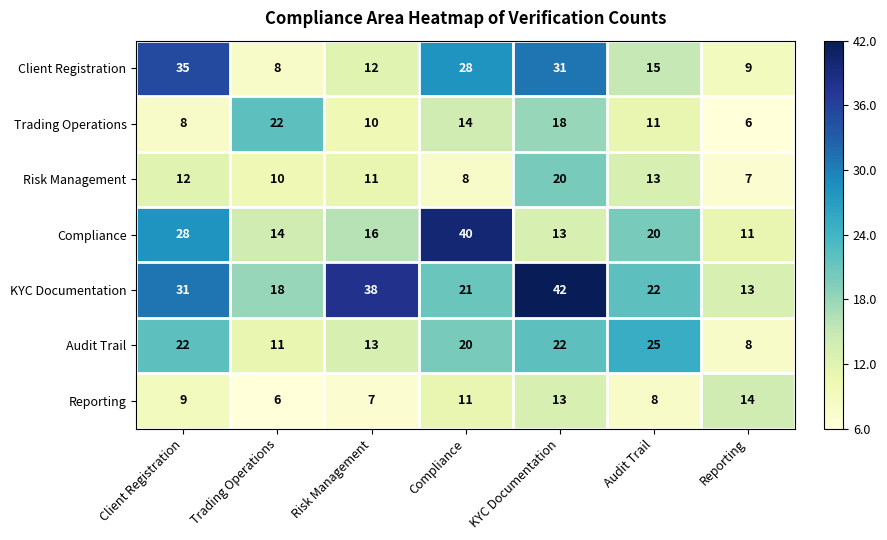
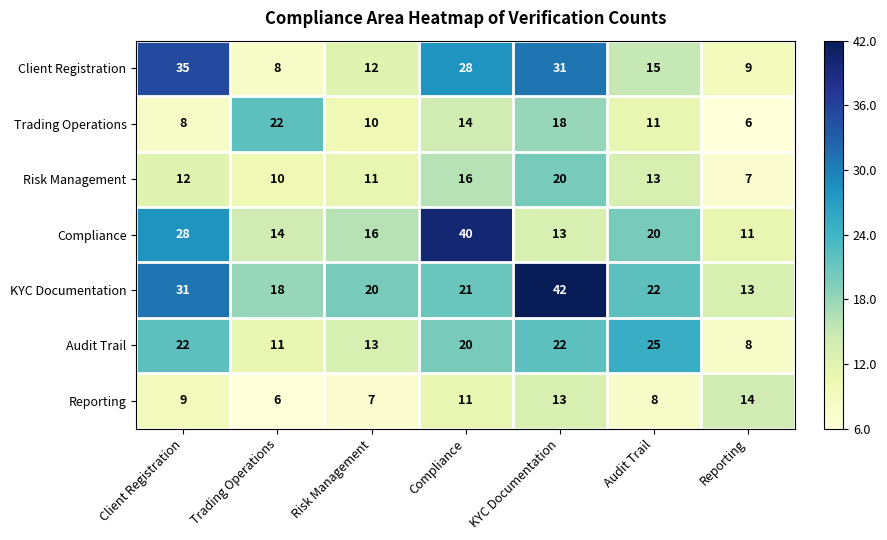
  {
    "Client Registration": {
      "Client Registration": 35,
      "Trading Operations": 8,
      "Risk Management": 12,
      "Compliance": 28,
      "KYC Documentation": 31,
      "Audit Trail": 15,
      "Reporting": 9
    },
    "Trading Operations": {
      "Client Registration": 8,
      "Trading Operations": 22,
      "Risk Management": 10,
      "Compliance": 14,
      "KYC Documentation": 18,
      "Audit Trail": 11,
      "Reporting": 6
    },
    "Risk Management": {
      "Client Registration": 12,
      "Trading Operations": 10,
      "Risk Management": 11,
-     "Compliance": 8,
+     "Compliance": 16,
      "KYC Documentation": 20,
      "Audit Trail": 13,
      "Reporting": 7
    },
    "Compliance": {
      "Client Registration": 28,
      "Trading Operations": 14,
      "Risk Management": 16,
      "Compliance": 40,
      "KYC Documentation": 13,
      "Audit Trail": 20,
      "Reporting": 11
    },
    "KYC Documentation": {
      "Client Registration": 31,
      "Trading Operations": 18,
-     "Risk Management": 38,
+     "Risk Management": 20,
      "Compliance": 21,
      "KYC Documentation": 42,
      "Audit Trail": 22,
      "Reporting": 13
    },
    "Audit Trail": {
      "Client Registration": 22,
      "Trading Operations": 11,
      "Risk Management": 13,
      "Compliance": 20,
      "KYC Documentation": 22,
      "Audit Trail": 25,
      "Reporting": 8
    },
    "Reporting": {
      "Client Registration": 9,
      "Trading Operations": 6,
      "Risk Management": 7,
      "Compliance": 11,
      "KYC Documentation": 13,
      "Audit Trail": 8,
      "Reporting": 14
    }
  }
